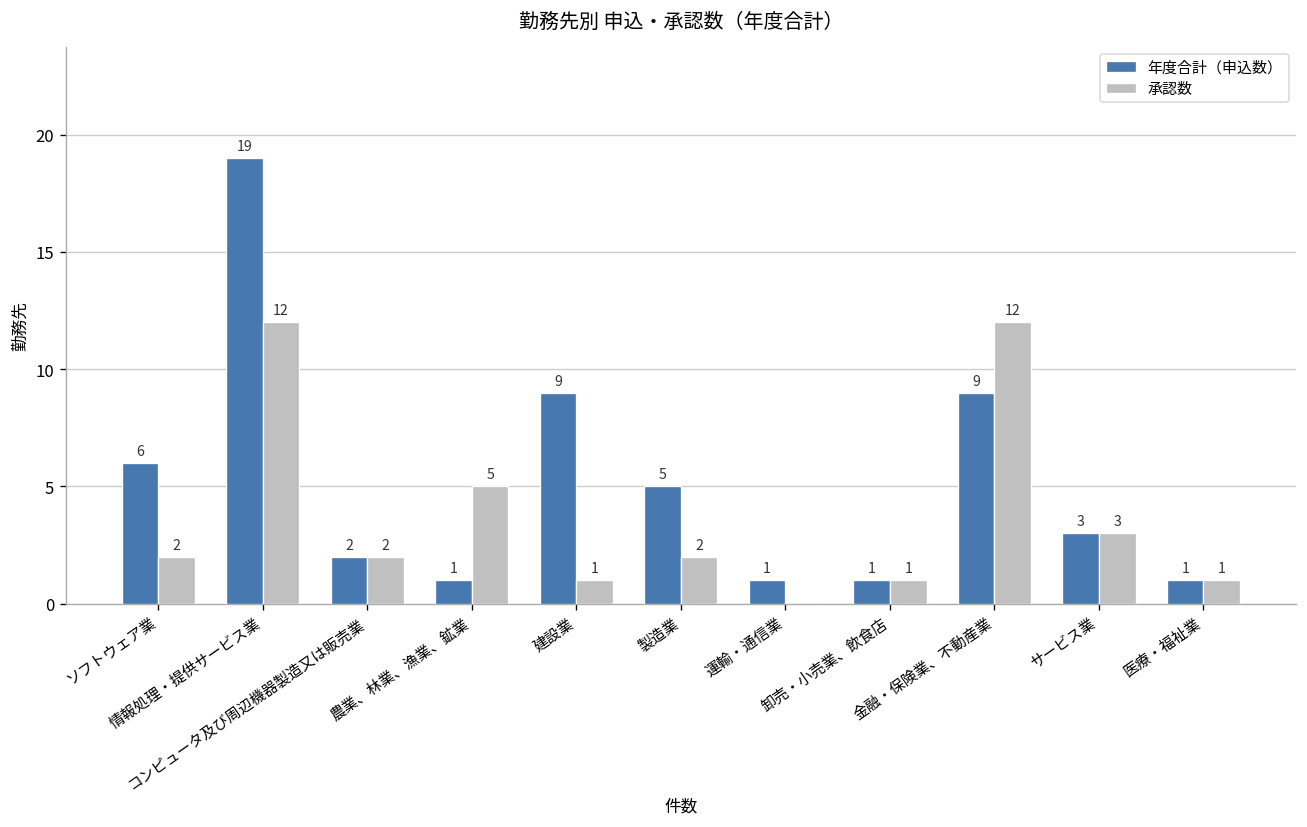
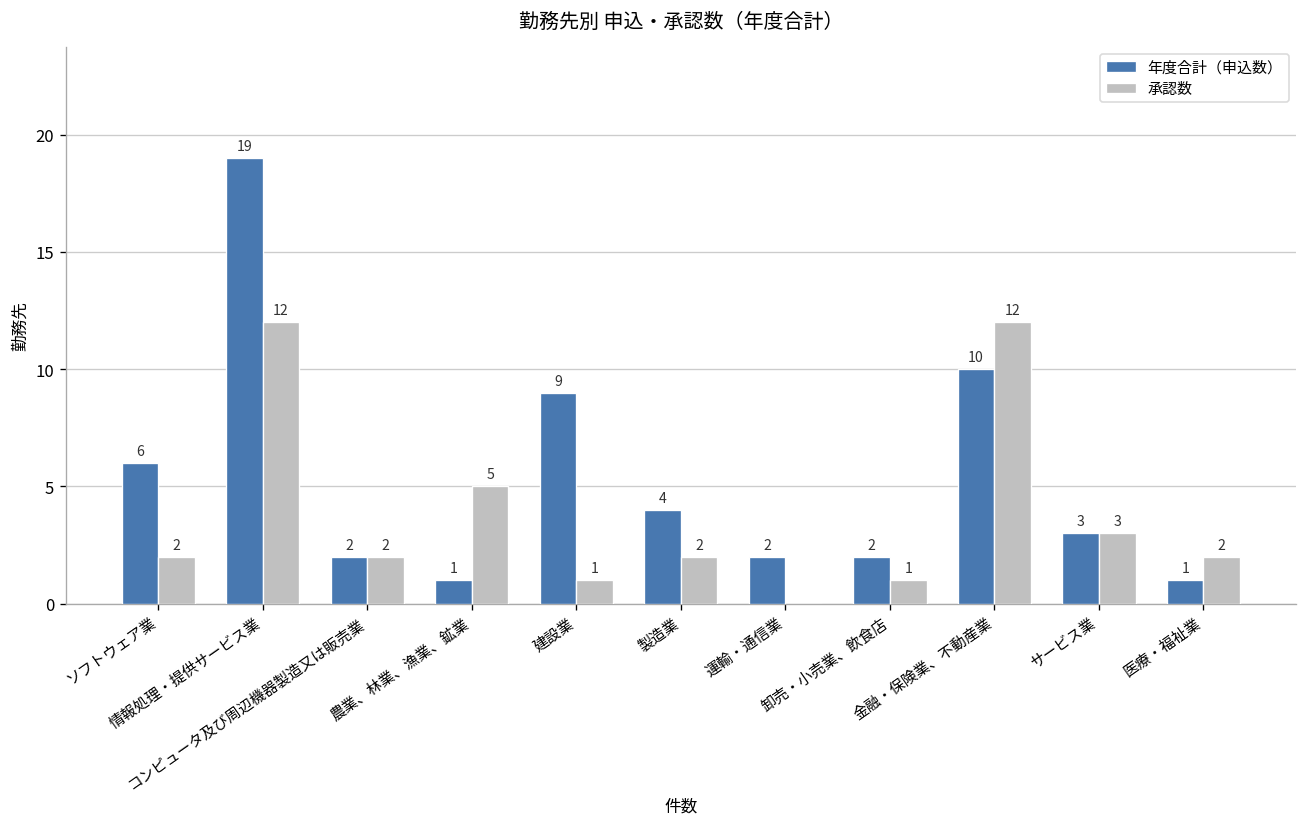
  {
    "年度合計（申込数）": {
      "ソフトウェア業": 6,
      "情報処理・提供サービス業": 19,
      "コンピュータ及び周辺機器製造又は販売業": 2,
      "農業、林業、漁業、鉱業": 1,
      "建設業": 9,
-     "製造業": 5,
-     "運輸・通信業": 1,
-     "卸売・小売業、飲食店": 1,
-     "金融・保険業、不動産業": 9,
+     "製造業": 4,
+     "運輸・通信業": 2,
+     "卸売・小売業、飲食店": 2,
+     "金融・保険業、不動産業": 10,
      "サービス業": 3,
      "医療・福祉業": 1
    },
    "承認数": {
      "ソフトウェア業": 2,
      "情報処理・提供サービス業": 12,
      "コンピュータ及び周辺機器製造又は販売業": 2,
      "農業、林業、漁業、鉱業": 5,
      "建設業": 1,
      "製造業": 2,
      "卸売・小売業、飲食店": 1,
      "金融・保険業、不動産業": 12,
      "サービス業": 3,
-     "医療・福祉業": 1
+     "医療・福祉業": 2
    }
  }
